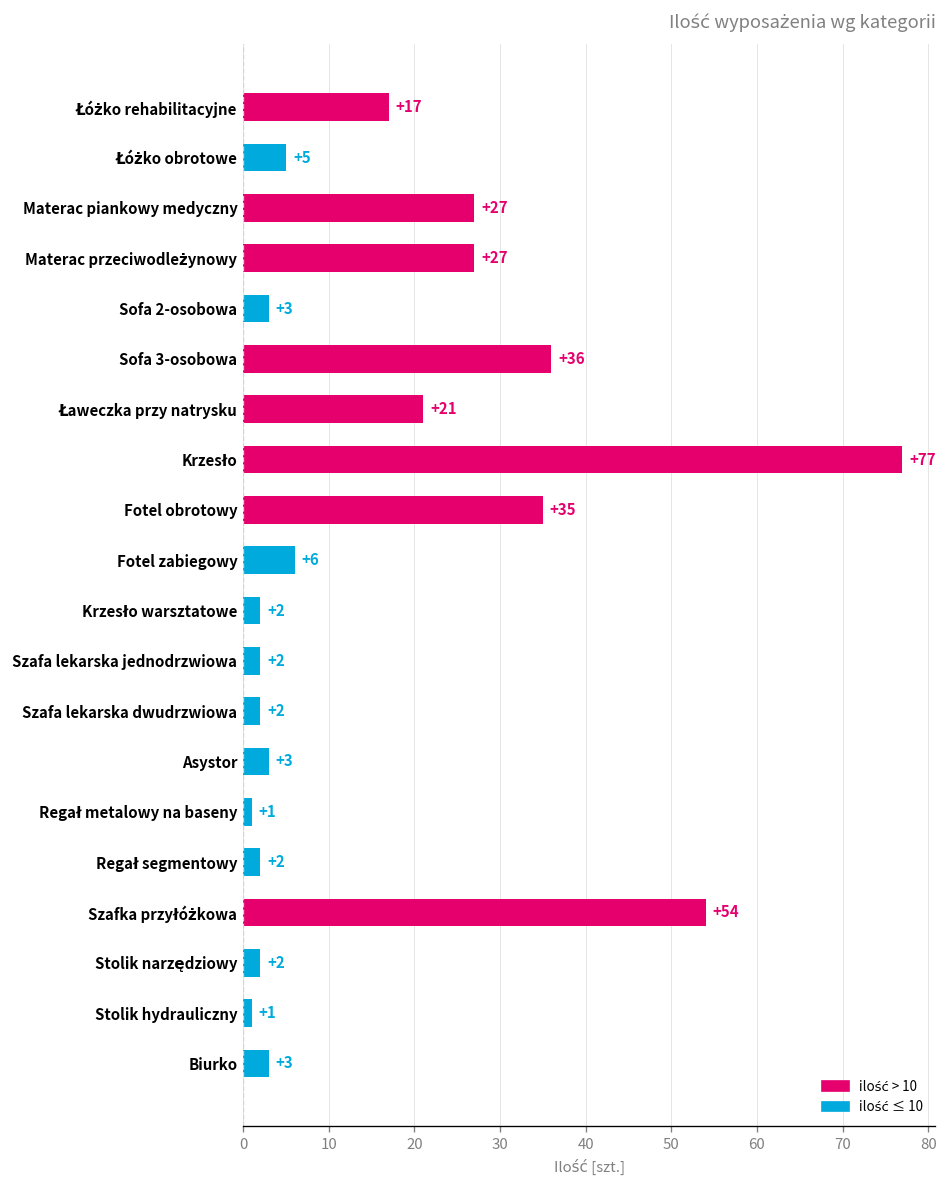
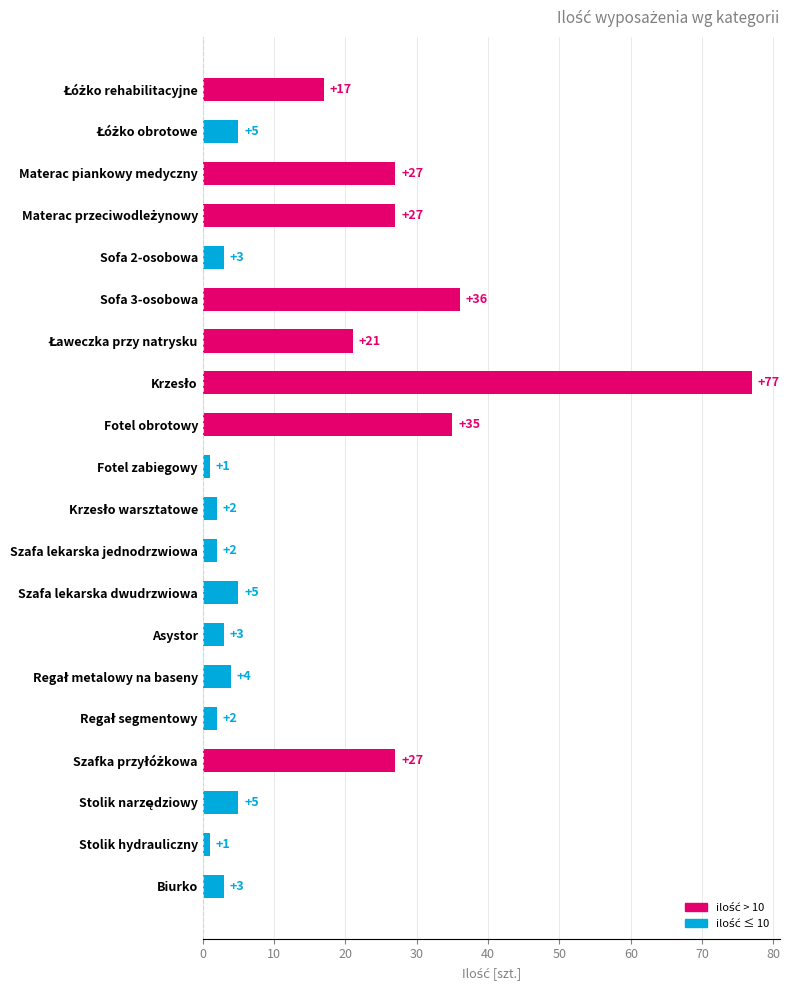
  {
    "Łóżko rehabilitacyjne": "+17",
    "Łóżko obrotowe": "+5",
    "Materac piankowy medyczny": "+27",
    "Materac przeciwodleżynowy": "+27",
    "Sofa 2-osobowa": "+3",
    "Sofa 3-osobowa": "+36",
    "Ławeczka przy natrysku": "+21",
    "Krzesło": "+77",
    "Fotel obrotowy": "+35",
-   "Fotel zabiegowy": "+6",
+   "Fotel zabiegowy": "+1",
    "Krzesło warsztatowe": "+2",
    "Szafa lekarska jednodrzwiowa": "+2",
-   "Szafa lekarska dwudrzwiowa": "+2",
+   "Szafa lekarska dwudrzwiowa": "+5",
    "Asystor": "+3",
-   "Regał metalowy na baseny": "+1",
+   "Regał metalowy na baseny": "+4",
    "Regał segmentowy": "+2",
-   "Szafka przyłóżkowa": "+54",
-   "Stolik narzędziowy": "+2",
+   "Szafka przyłóżkowa": "+27",
+   "Stolik narzędziowy": "+5",
    "Stolik hydrauliczny": "+1",
    "Biurko": "+3"
  }
